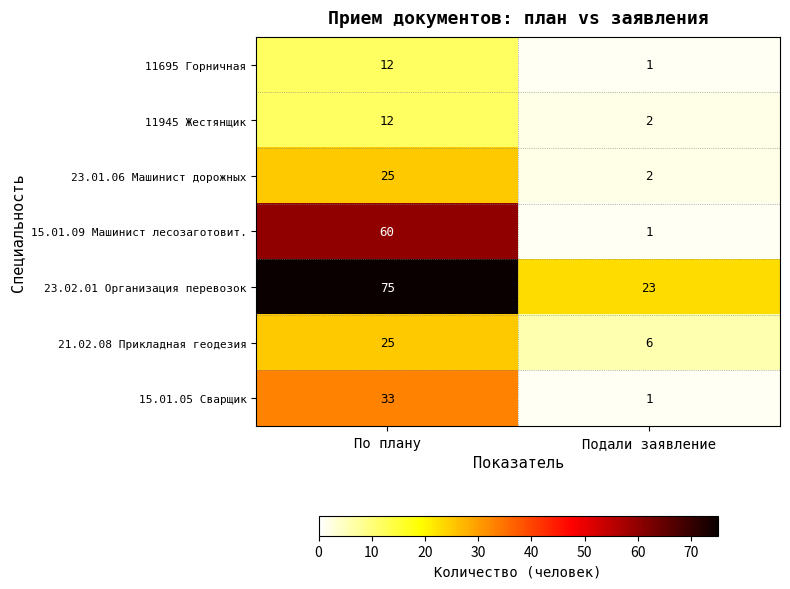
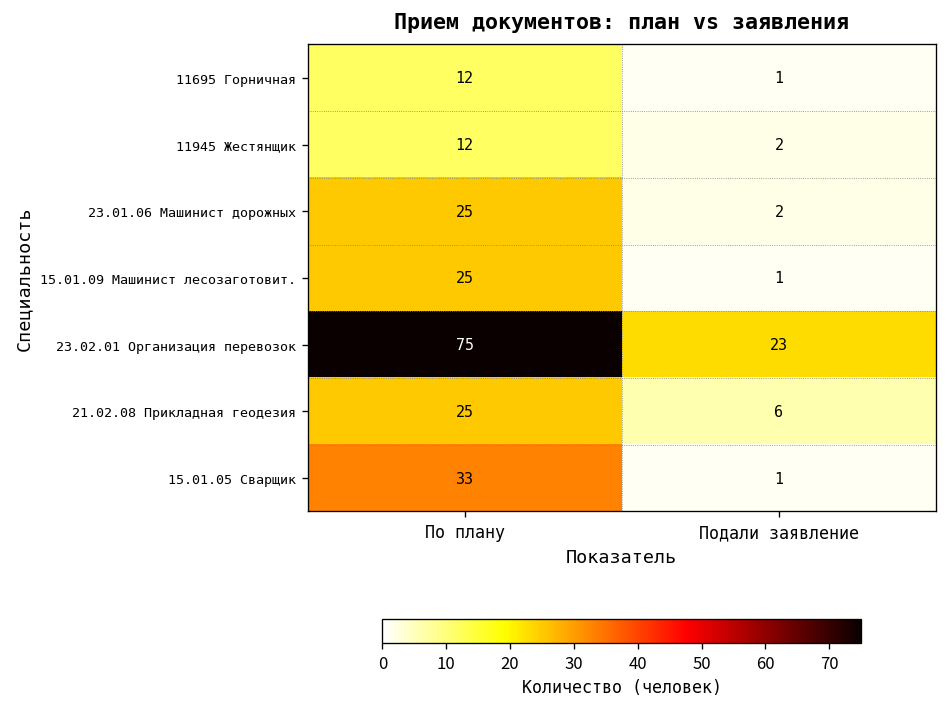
  {
    "11695 Горничная": {
      "По плану": 12,
      "Подали заявление": 1
    },
    "11945 Жестянщик": {
      "По плану": 12,
      "Подали заявление": 2
    },
    "23.01.06 Машинист дорожных": {
      "По плану": 25,
      "Подали заявление": 2
    },
    "15.01.09 Машинист лесозаготовит.": {
-     "По плану": 60,
+     "По плану": 25,
      "Подали заявление": 1
    },
    "23.02.01 Организация перевозок": {
      "По плану": 75,
      "Подали заявление": 23
    },
    "21.02.08 Прикладная геодезия": {
      "По плану": 25,
      "Подали заявление": 6
    },
    "15.01.05 Сварщик": {
      "По плану": 33,
      "Подали заявление": 1
    }
  }
